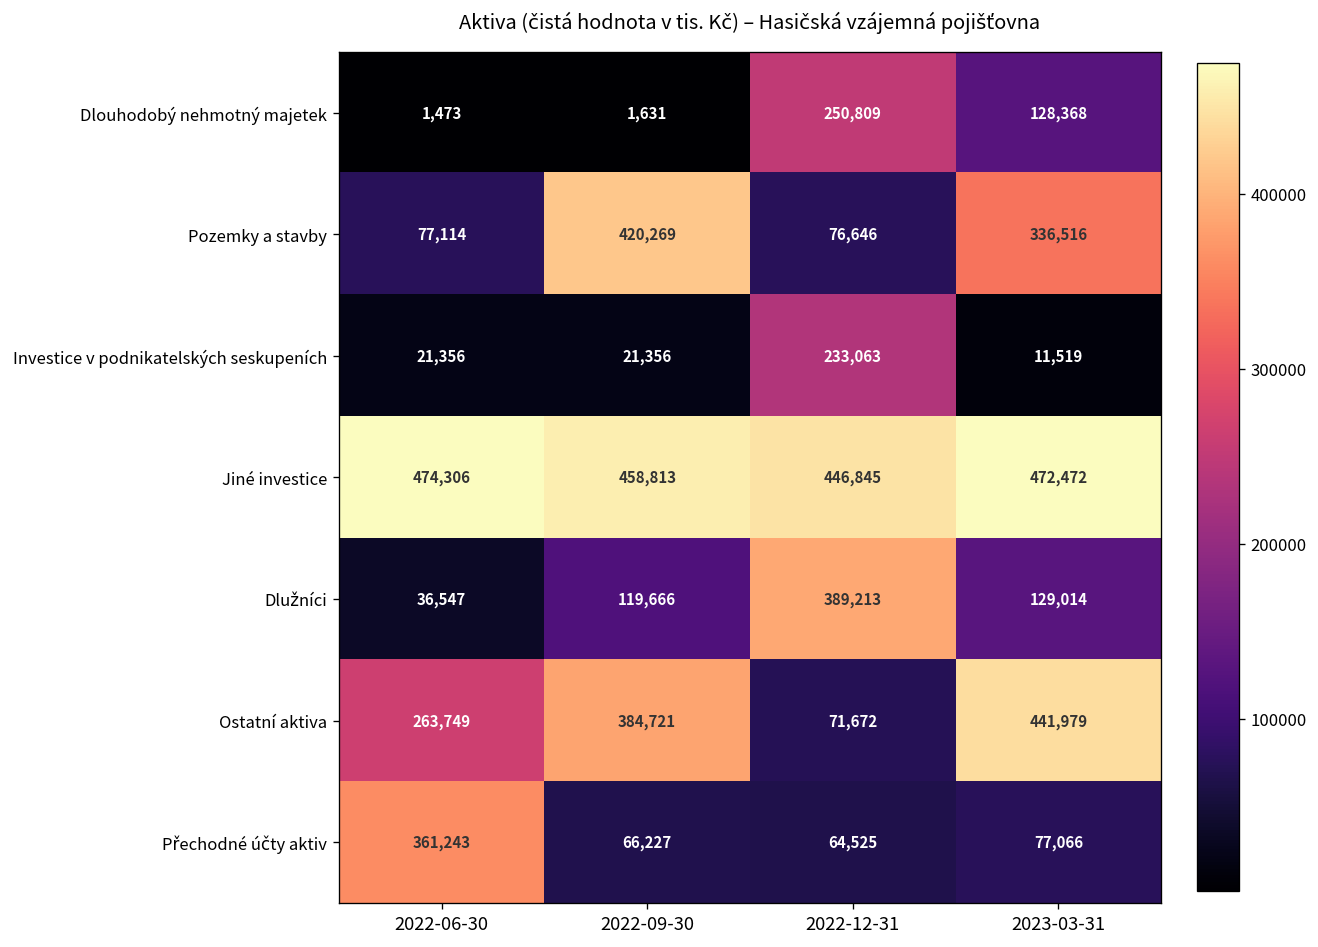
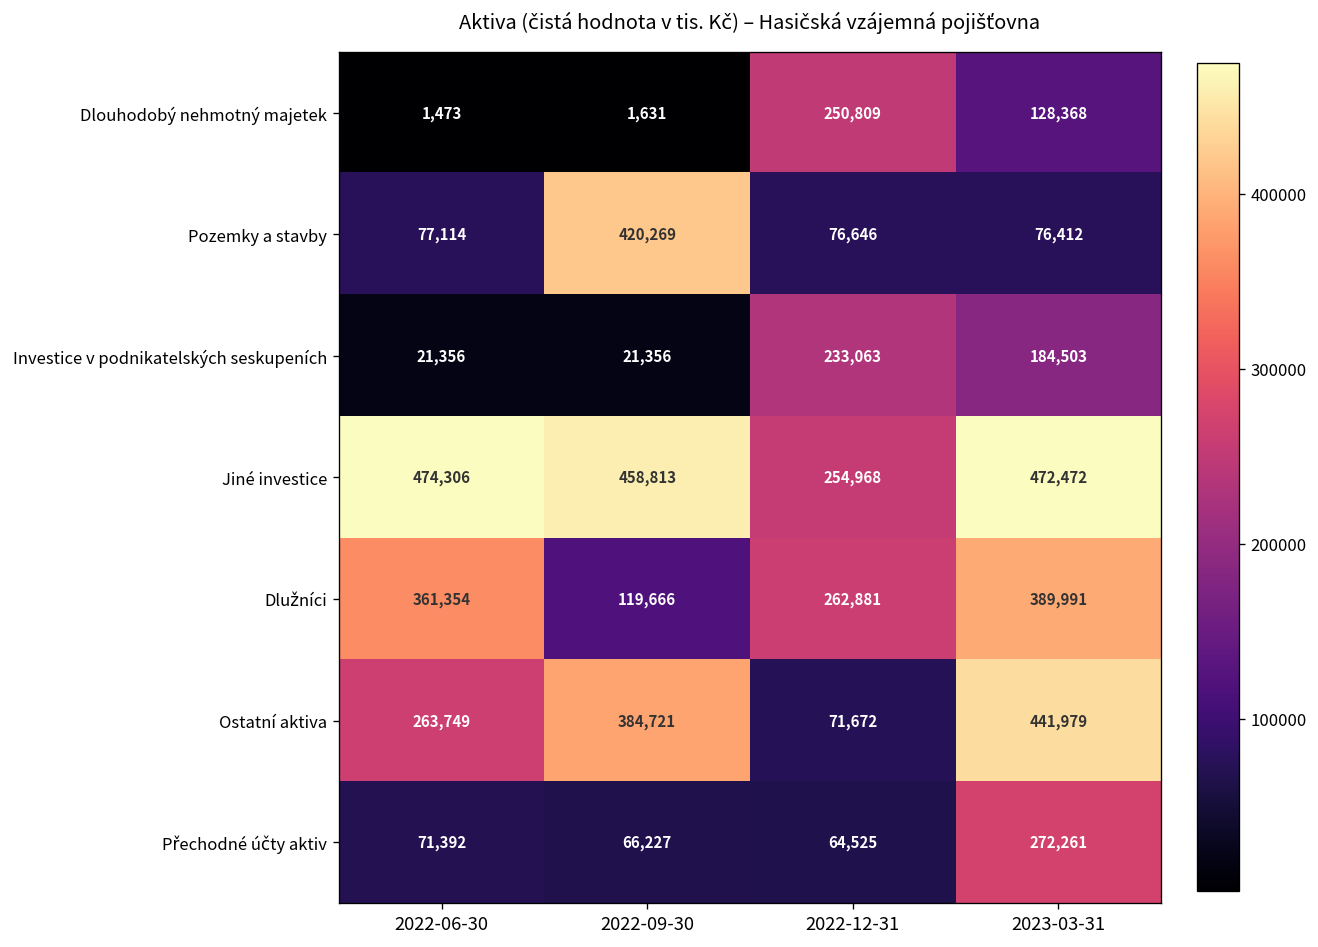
  {
    "Dlouhodobý nehmotný majetek": {
      "2022-06-30": "1,473",
      "2022-09-30": "1,631",
      "2022-12-31": "250,809",
      "2023-03-31": "128,368"
    },
    "Pozemky a stavby": {
      "2022-06-30": "77,114",
      "2022-09-30": "420,269",
      "2022-12-31": "76,646",
-     "2023-03-31": "336,516"
+     "2023-03-31": "76,412"
    },
    "Investice v podnikatelských seskupeních": {
      "2022-06-30": "21,356",
      "2022-09-30": "21,356",
      "2022-12-31": "233,063",
-     "2023-03-31": "11,519"
+     "2023-03-31": "184,503"
    },
    "Jiné investice": {
      "2022-06-30": "474,306",
      "2022-09-30": "458,813",
-     "2022-12-31": "446,845",
+     "2022-12-31": "254,968",
      "2023-03-31": "472,472"
    },
    "Dlužníci": {
-     "2022-06-30": "36,547",
+     "2022-06-30": "361,354",
      "2022-09-30": "119,666",
-     "2022-12-31": "389,213",
-     "2023-03-31": "129,014"
+     "2022-12-31": "262,881",
+     "2023-03-31": "389,991"
    },
    "Ostatní aktiva": {
      "2022-06-30": "263,749",
      "2022-09-30": "384,721",
      "2022-12-31": "71,672",
      "2023-03-31": "441,979"
    },
    "Přechodné účty aktiv": {
-     "2022-06-30": "361,243",
+     "2022-06-30": "71,392",
      "2022-09-30": "66,227",
      "2022-12-31": "64,525",
-     "2023-03-31": "77,066"
+     "2023-03-31": "272,261"
    }
  }
